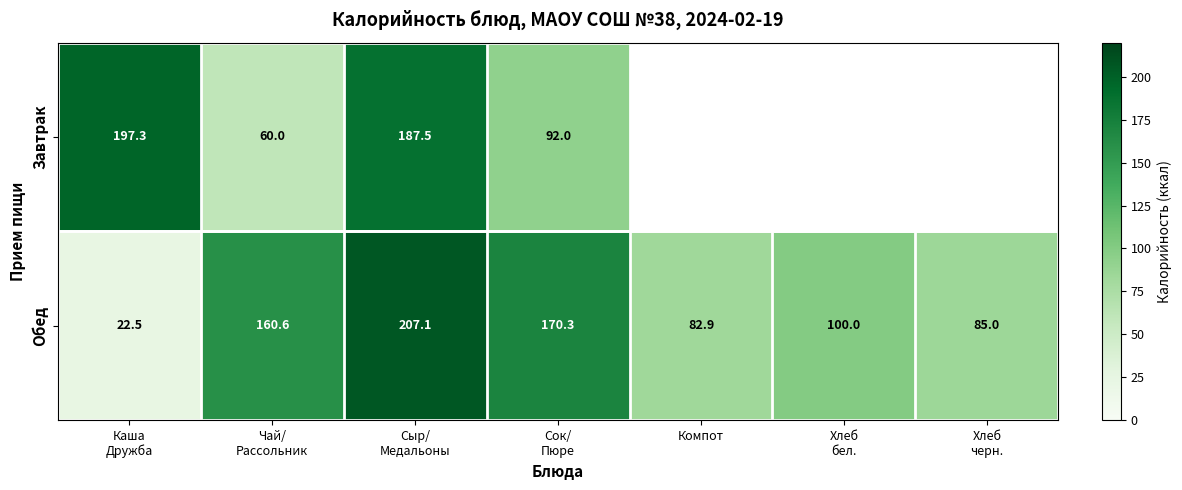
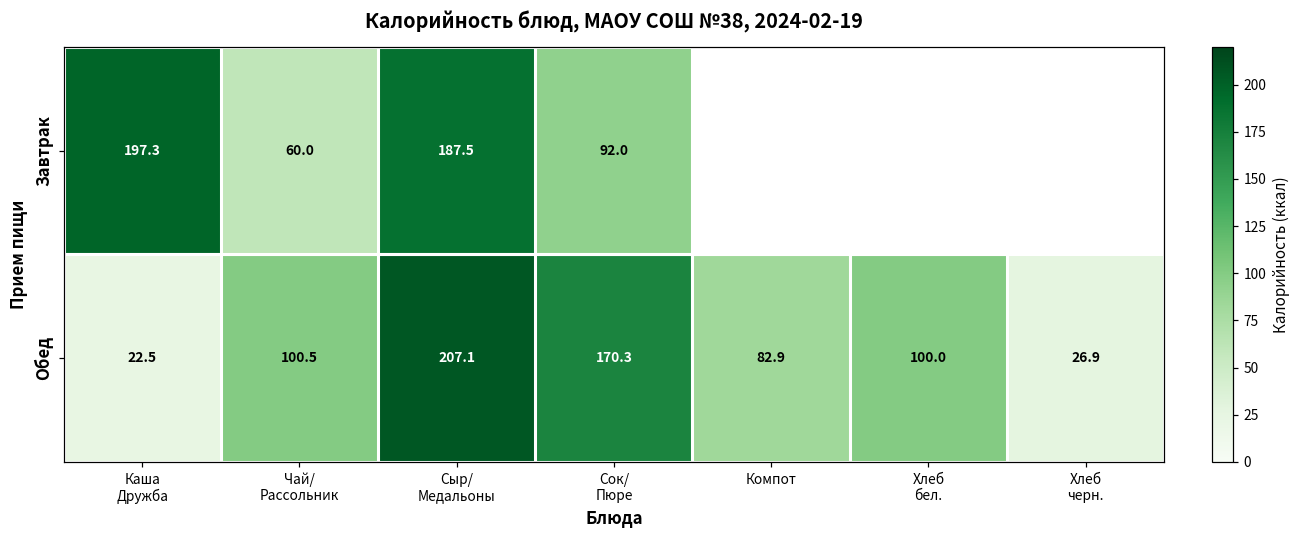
  {
    "Завтрак": {
      "Каша Дружба": 197.3,
      "Чай/ Рассольник": 60.0,
      "Сыр/ Медальоны": 187.5,
      "Сок/ Пюре": 92.0
    },
    "Обед": {
      "Каша Дружба": 22.5,
-     "Чай/ Рассольник": 160.6,
+     "Чай/ Рассольник": 100.5,
      "Сыр/ Медальоны": 207.1,
      "Сок/ Пюре": 170.3,
      "Компот": 82.9,
      "Хлеб бел.": 100.0,
-     "Хлеб черн.": 85.0
+     "Хлеб черн.": 26.9
    }
  }
